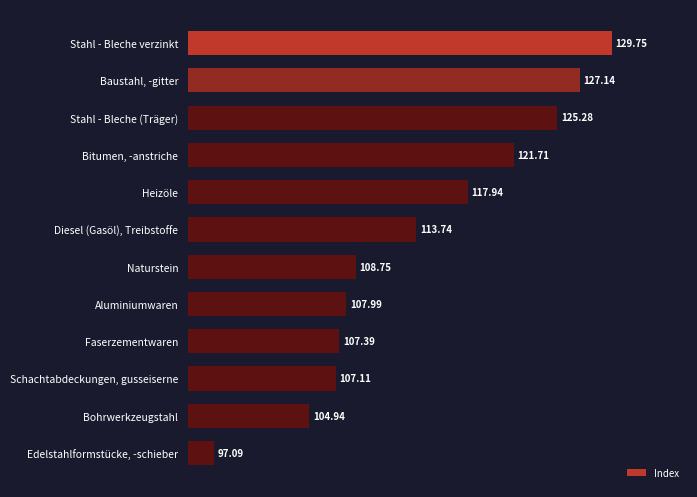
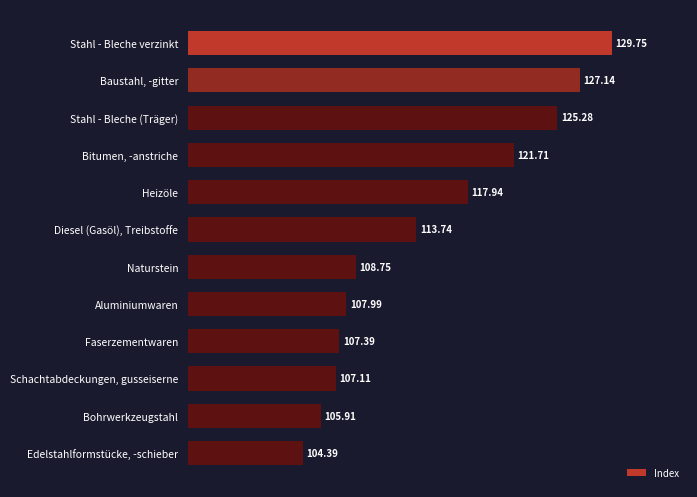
  {
    "Stahl - Bleche verzinkt": 129.75,
    "Baustahl, -gitter": 127.14,
    "Stahl - Bleche (Träger)": 125.28,
    "Bitumen, -anstriche": 121.71,
    "Heizöle": 117.94,
    "Diesel (Gasöl), Treibstoffe": 113.74,
    "Naturstein": 108.75,
    "Aluminiumwaren": 107.99,
    "Faserzementwaren": 107.39,
    "Schachtabdeckungen, gusseiserne": 107.11,
-   "Bohrwerkzeugstahl": 104.94,
-   "Edelstahlformstücke, -schieber": 97.09
+   "Bohrwerkzeugstahl": 105.91,
+   "Edelstahlformstücke, -schieber": 104.39
  }
